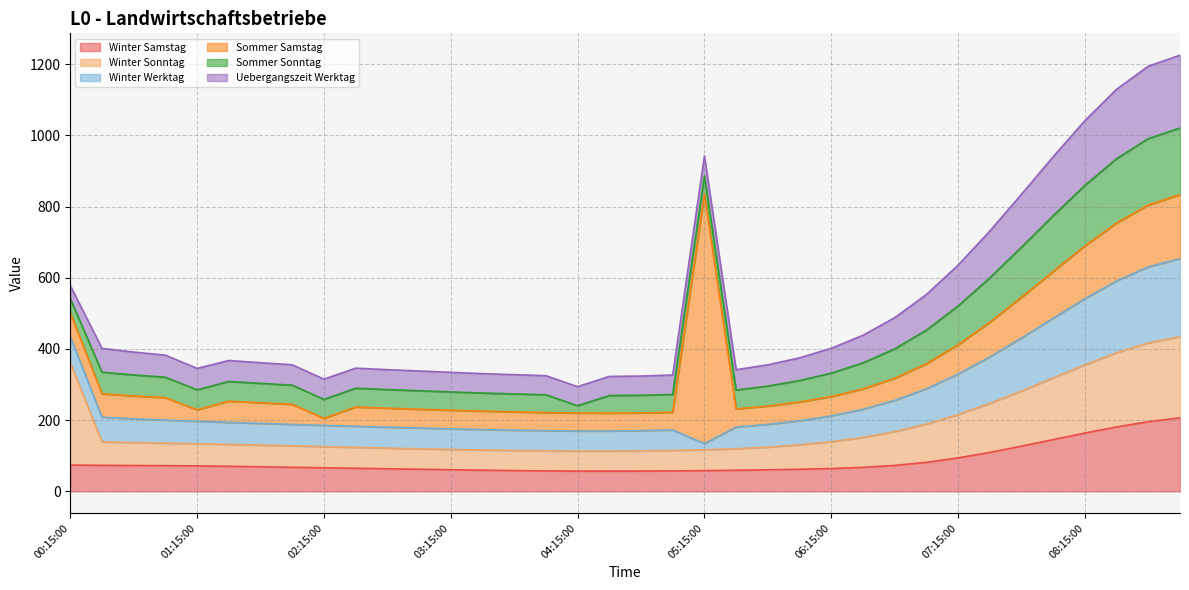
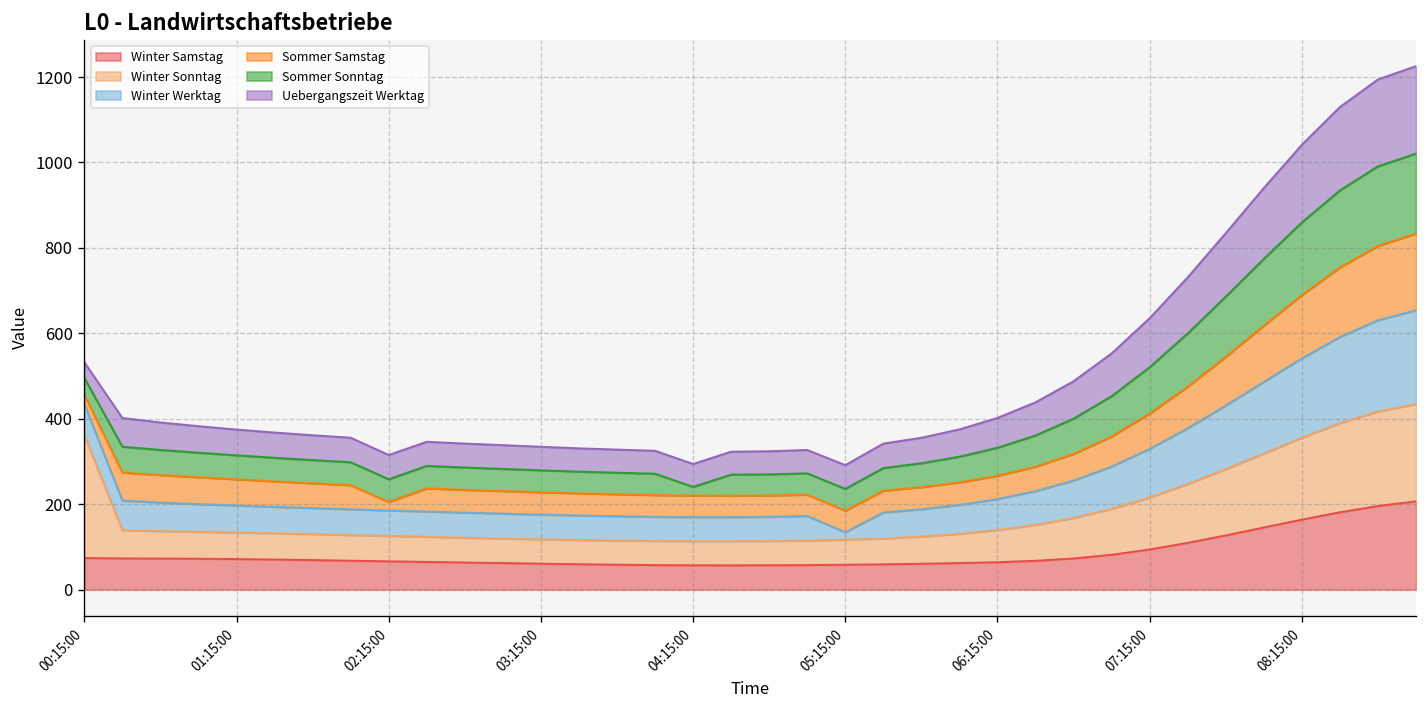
  {
    "Winter Samstag": {
      "00:15:00": 70,
      "01:15:00": 70,
      "02:15:00": 70,
      "03:15:00": 60,
      "04:15:00": 60,
      "05:15:00": 60,
      "06:15:00": 60,
      "07:15:00": 90,
      "08:15:00": 160
    },
    "Winter Sonntag": {
      "00:15:00": 290,
      "01:15:00": 60,
      "02:15:00": 60,
      "03:15:00": 60,
      "04:15:00": 60,
      "05:15:00": 60,
      "06:15:00": 80,
      "07:15:00": 120,
      "08:15:00": 190
    },
    "Winter Werktag": {
      "00:15:00": 70,
      "01:15:00": 60,
      "02:15:00": 60,
      "03:15:00": 60,
      "04:15:00": 60,
      "05:15:00": 20,
      "06:15:00": 70,
      "07:15:00": 110,
      "08:15:00": 190
    },
    "Sommer Samstag": {
-     "00:15:00": 70,
-     "01:15:00": 30,
+     "00:15:00": 20,
+     "01:15:00": 60,
      "02:15:00": 20,
      "03:15:00": 50,
      "04:15:00": 50,
-     "05:15:00": 700,
+     "05:15:00": 50,
      "06:15:00": 50,
      "07:15:00": 80,
      "08:15:00": 150
    },
    "Sommer Sonntag": {
      "00:15:00": 40,
      "01:15:00": 60,
      "02:15:00": 50,
      "03:15:00": 50,
      "04:15:00": 20,
      "05:15:00": 50,
      "06:15:00": 70,
      "07:15:00": 110,
      "08:15:00": 170
    },
    "Uebergangszeit Werktag": {
      "00:15:00": 40,
      "01:15:00": 60,
      "02:15:00": 60,
      "03:15:00": 60,
      "04:15:00": 50,
      "05:15:00": 60,
      "06:15:00": 70,
      "07:15:00": 110,
      "08:15:00": 180
    }
  }
